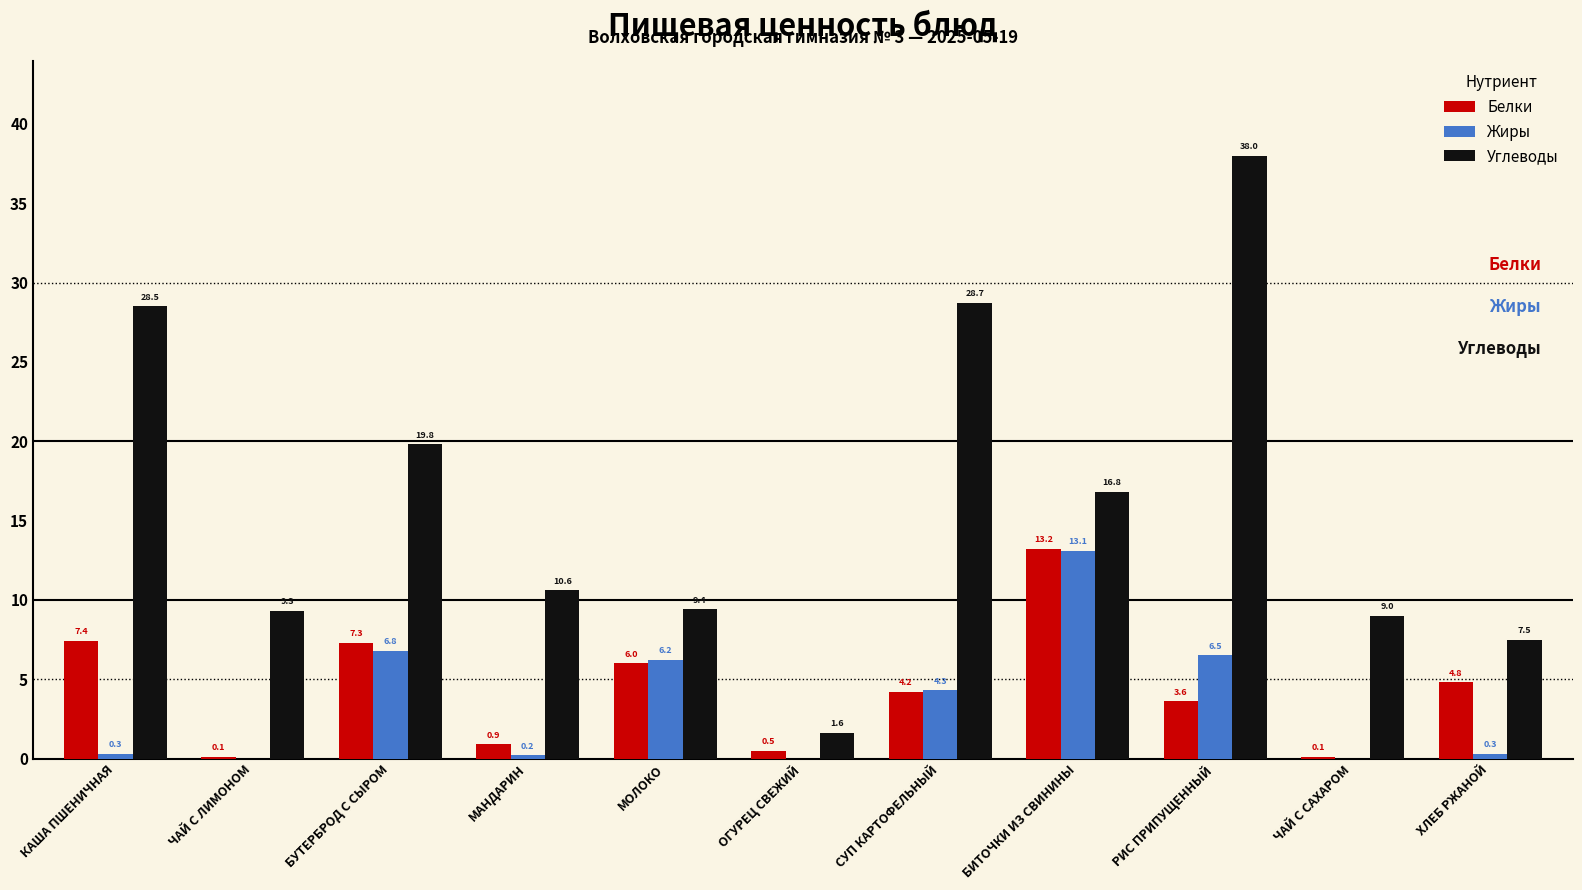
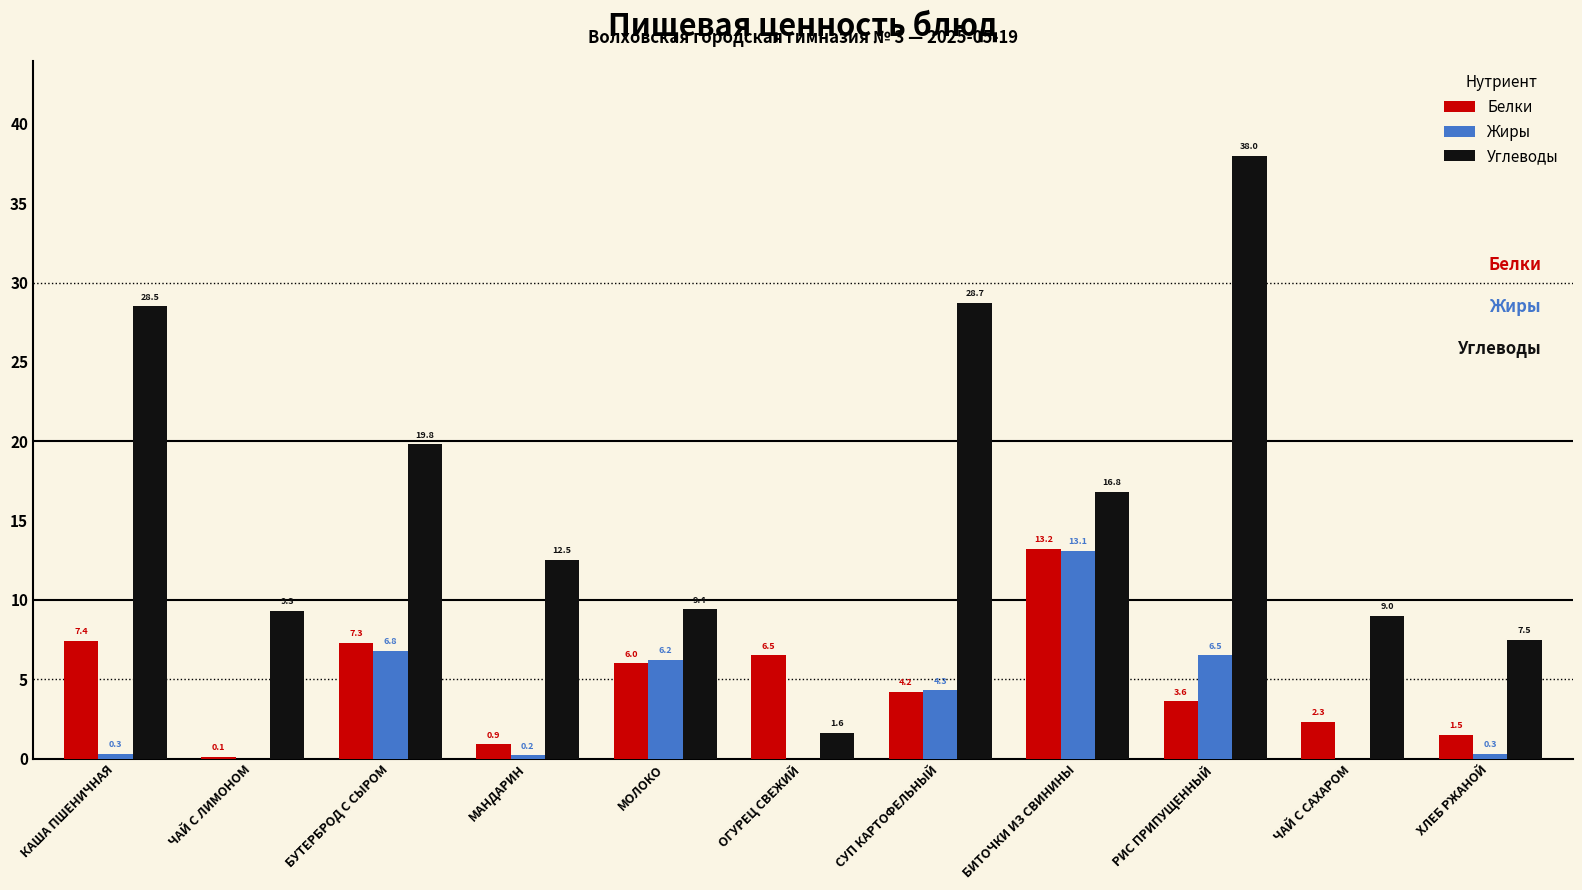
  {
    "Белки": {
      "КАША ПШЕНИЧНАЯ": 7.4,
      "ЧАЙ С ЛИМОНОМ": 0.1,
      "БУТЕРБРОД С СЫРОМ": 7.3,
      "МАНДАРИН": 0.9,
      "МОЛОКО": 6.0,
-     "ОГУРЕЦ СВЕЖИЙ": 0.5,
+     "ОГУРЕЦ СВЕЖИЙ": 6.5,
      "СУП КАРТОФЕЛЬНЫЙ": 4.2,
      "БИТОЧКИ ИЗ СВИНИНЫ": 13.2,
      "РИС ПРИПУЩЕННЫЙ": 3.6,
-     "ЧАЙ С САХАРОМ": 0.1,
-     "ХЛЕБ РЖАНОЙ": 4.8
+     "ЧАЙ С САХАРОМ": 2.3,
+     "ХЛЕБ РЖАНОЙ": 1.5
    },
    "Жиры": {
      "КАША ПШЕНИЧНАЯ": 0.3,
      "БУТЕРБРОД С СЫРОМ": 6.8,
      "МАНДАРИН": 0.2,
      "МОЛОКО": 6.2,
      "СУП КАРТОФЕЛЬНЫЙ": 4.3,
      "БИТОЧКИ ИЗ СВИНИНЫ": 13.1,
      "РИС ПРИПУЩЕННЫЙ": 6.5,
      "ХЛЕБ РЖАНОЙ": 0.3
    },
    "Углеводы": {
      "КАША ПШЕНИЧНАЯ": 28.5,
      "ЧАЙ С ЛИМОНОМ": 9.3,
      "БУТЕРБРОД С СЫРОМ": 19.8,
-     "МАНДАРИН": 10.6,
+     "МАНДАРИН": 12.5,
      "МОЛОКО": 9.4,
      "ОГУРЕЦ СВЕЖИЙ": 1.6,
      "СУП КАРТОФЕЛЬНЫЙ": 28.7,
      "БИТОЧКИ ИЗ СВИНИНЫ": 16.8,
      "РИС ПРИПУЩЕННЫЙ": 38.0,
      "ЧАЙ С САХАРОМ": 9.0,
      "ХЛЕБ РЖАНОЙ": 7.5
    }
  }
